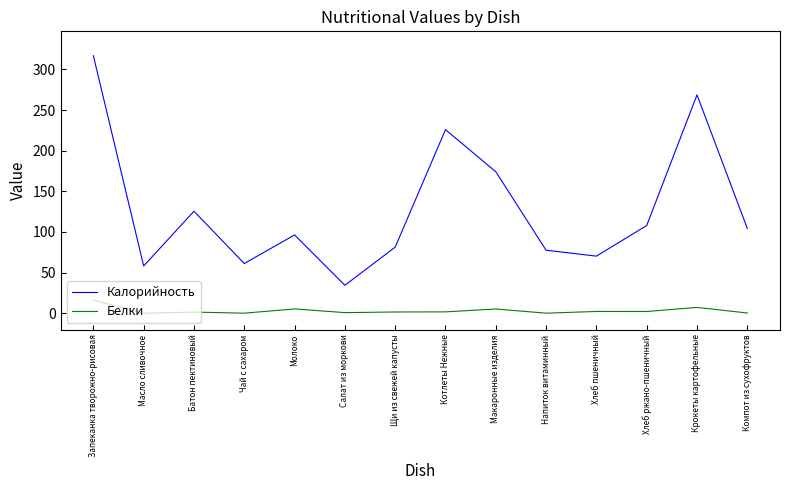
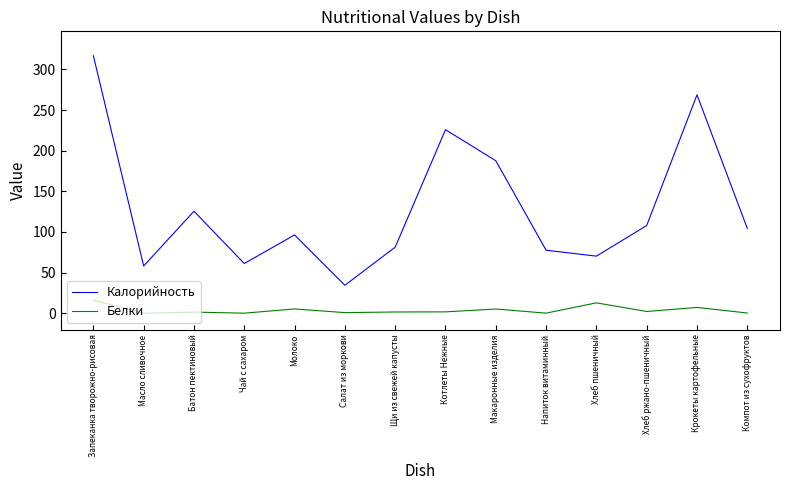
  {
    "Калорийность": {
      "Запеканка творожно-рисовая": 320,
      "Масло сливочное": 60,
      "Батон пектиновый": 130,
      "Чай с сахаром": 60,
      "Молоко": 100,
      "Салат из моркови": 30,
      "Щи из свежей капусты": 80,
      "Котлеты Нежные": 230,
-     "Макаронные изделия": 170,
+     "Макаронные изделия": 190,
      "Напиток витаминный": 80,
      "Хлеб пшеничный": 70,
      "Хлеб ржано-пшеничный": 110,
      "Крокеты картофельные": 270,
      "Компот из сухофруктов": 100
    },
    "Белки": {
      "Чай с сахаром": 0,
      "Молоко": 10,
      "Салат из моркови": 0,
      "Щи из свежей капусты": 0,
      "Котлеты Нежные": 0,
      "Макаронные изделия": 10,
      "Напиток витаминный": 0,
-     "Хлеб пшеничный": 0,
+     "Хлеб пшеничный": 10,
      "Хлеб ржано-пшеничный": 0,
      "Крокеты картофельные": 10,
      "Компот из сухофруктов": 0
    }
  }
